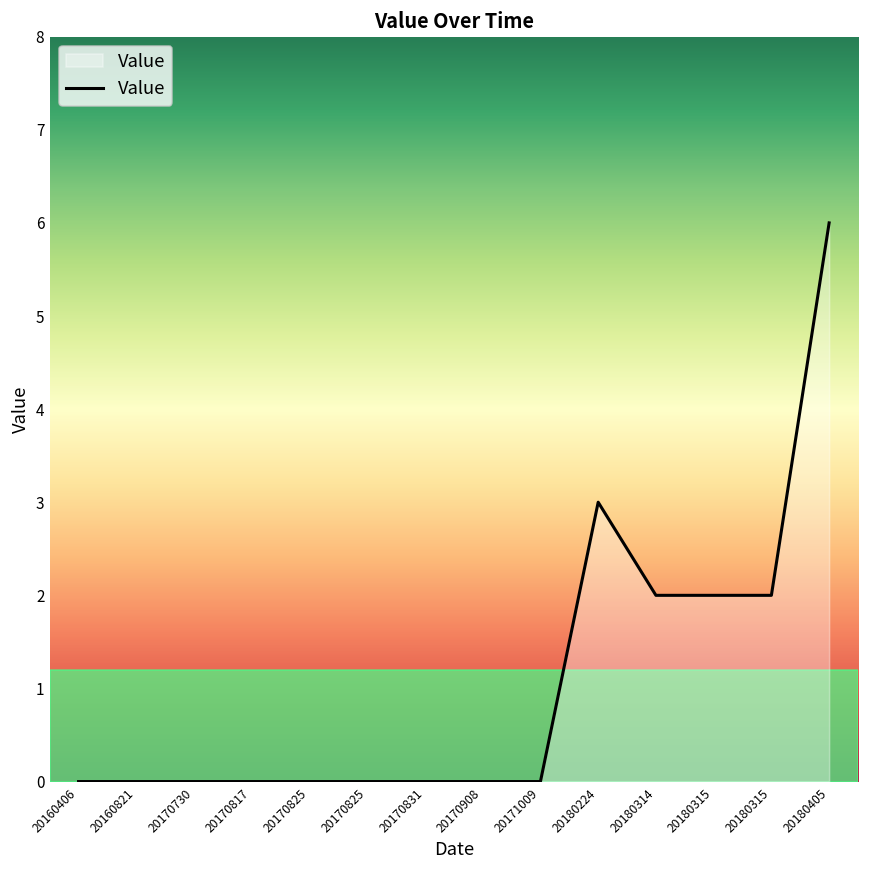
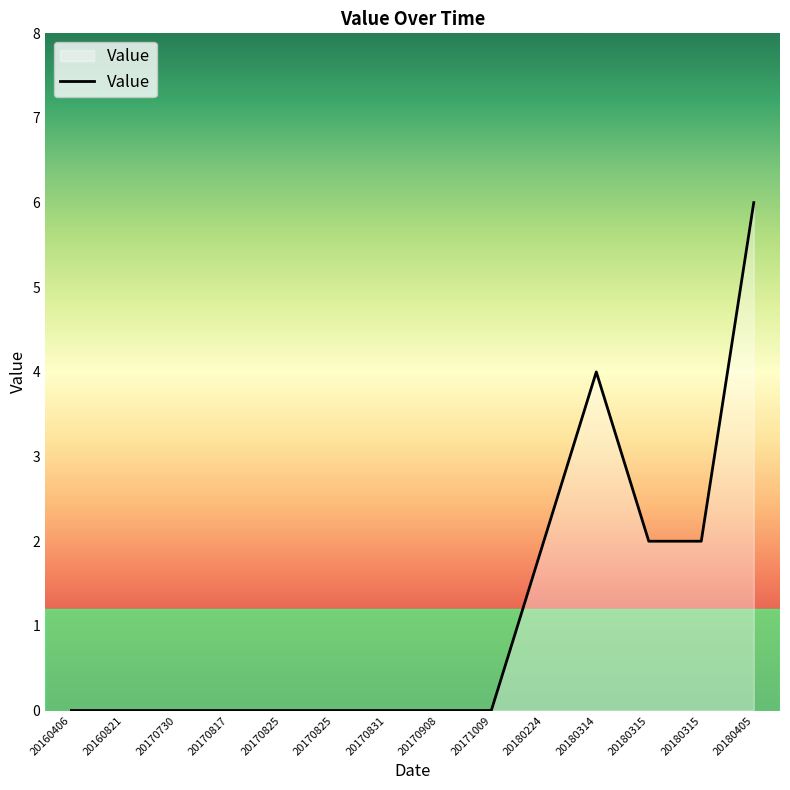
  {
-   "20180224": 3,
-   "20180314": 2,
+   "20180224": 2,
+   "20180314": 4,
    "20180405": 6
  }
